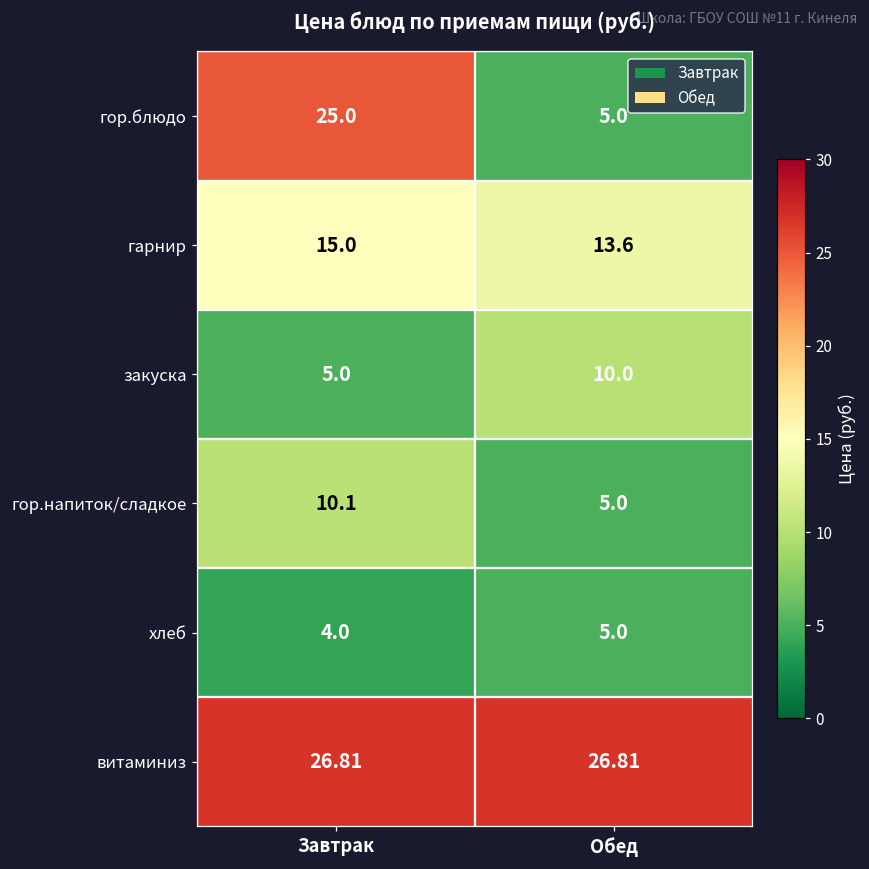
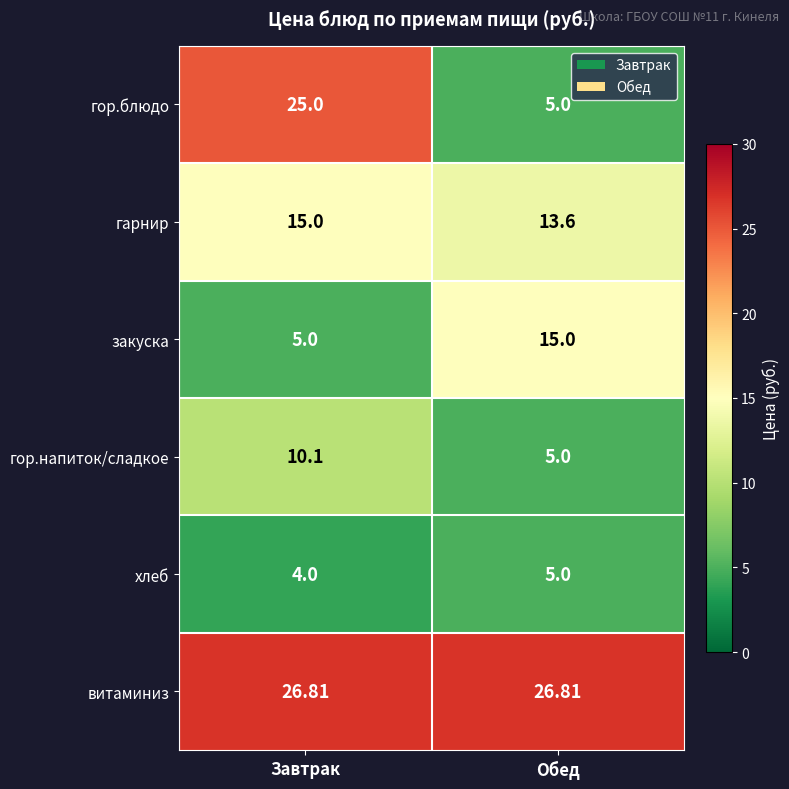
  {
    "гор.блюдо": {
      "Завтрак": 25.0,
      "Обед": 5.0
    },
    "гарнир": {
      "Завтрак": 15.0,
      "Обед": 13.6
    },
    "закуска": {
      "Завтрак": 5.0,
-     "Обед": 10.0
+     "Обед": 15.0
    },
    "гор.напиток/сладкое": {
      "Завтрак": 10.1,
      "Обед": 5.0
    },
    "хлеб": {
      "Завтрак": 4.0,
      "Обед": 5.0
    },
    "витаминиз": {
      "Завтрак": 26.81,
      "Обед": 26.81
    }
  }
